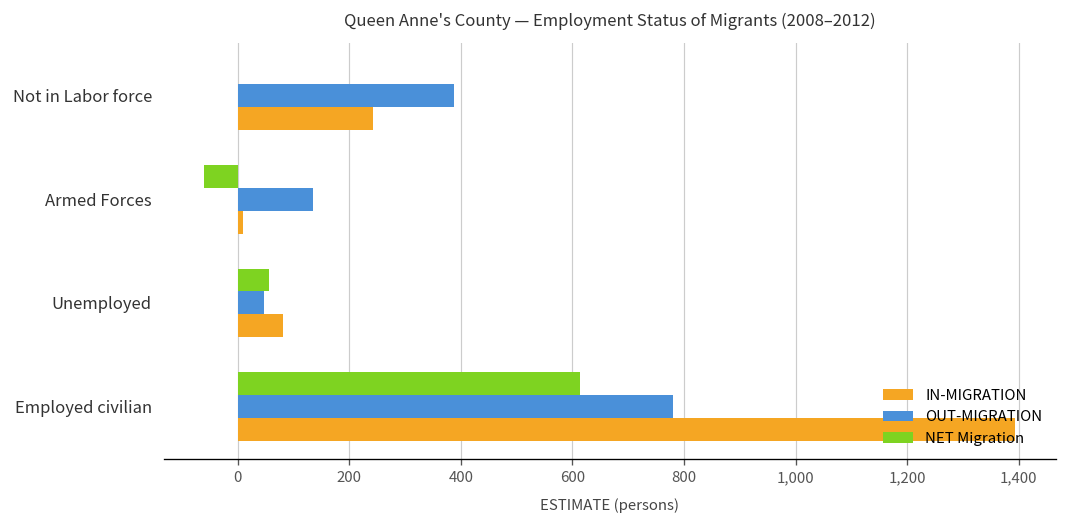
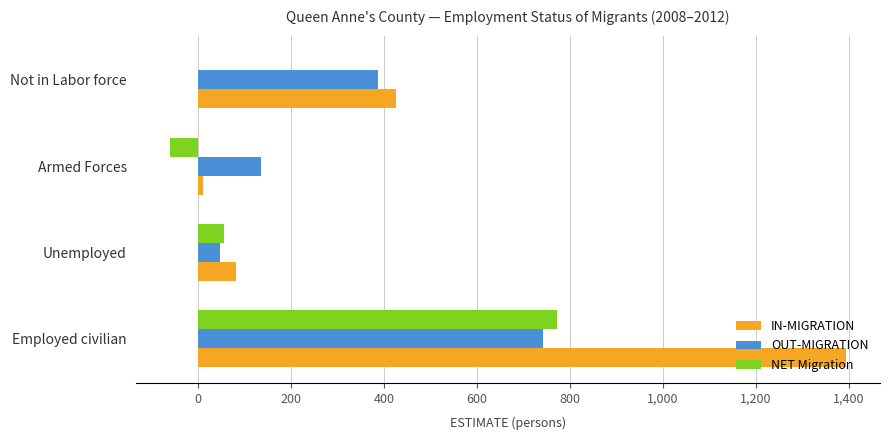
  {
    "IN-MIGRATION": {
-     "Not in Labor force": "240",
+     "Not in Labor force": "430",
      "Armed Forces": "10",
      "Unemployed": "80",
      "Employed civilian": "1,390"
    },
    "OUT-MIGRATION": {
      "Not in Labor force": "390",
      "Armed Forces": "140",
      "Unemployed": "50",
-     "Employed civilian": "780"
+     "Employed civilian": "740"
    },
    "NET Migration": {
      "Not in Labor force": "0",
      "Armed Forces": "-60",
      "Unemployed": "60",
-     "Employed civilian": "610"
+     "Employed civilian": "770"
    }
  }
